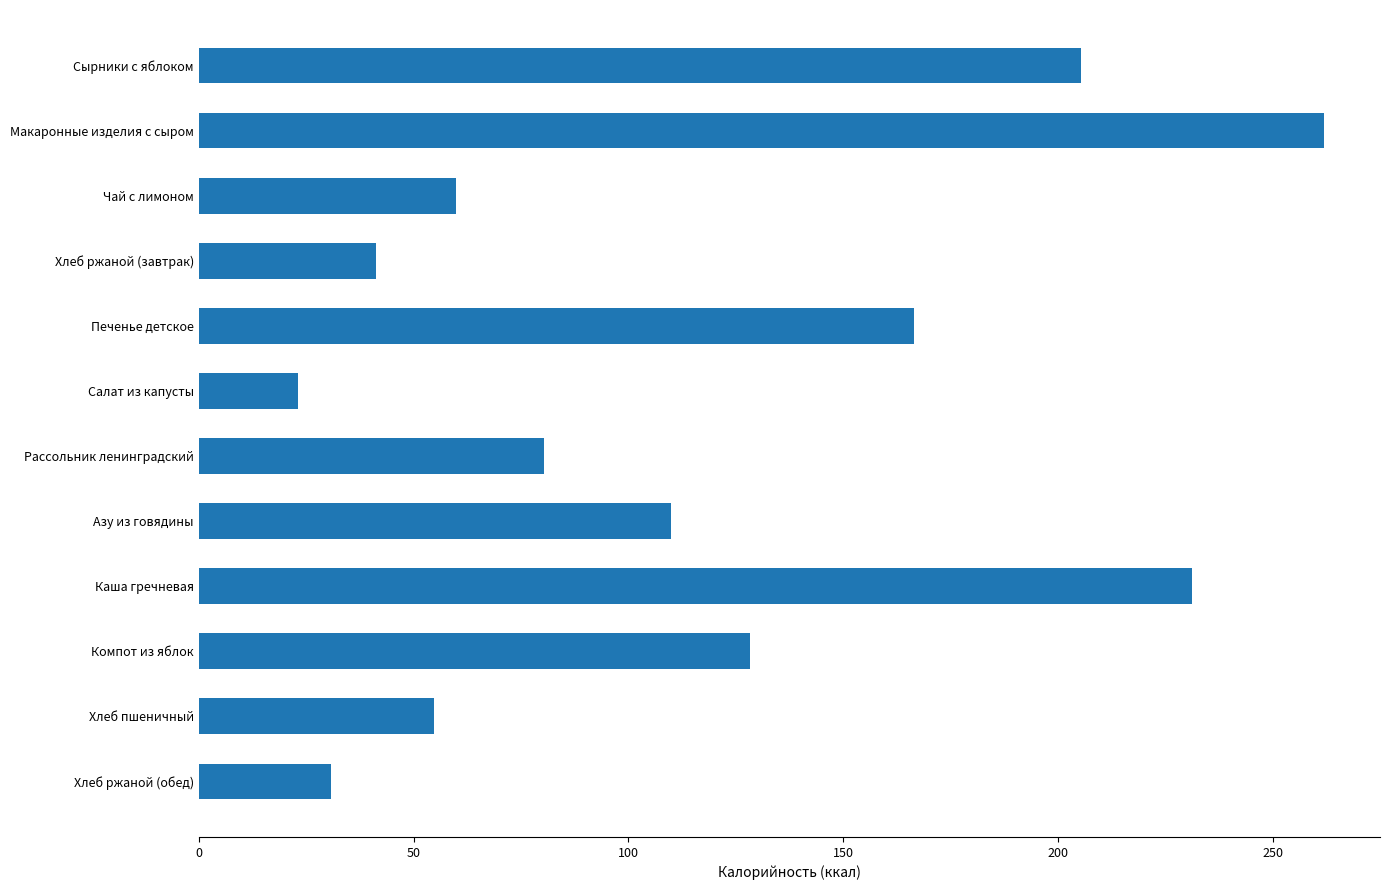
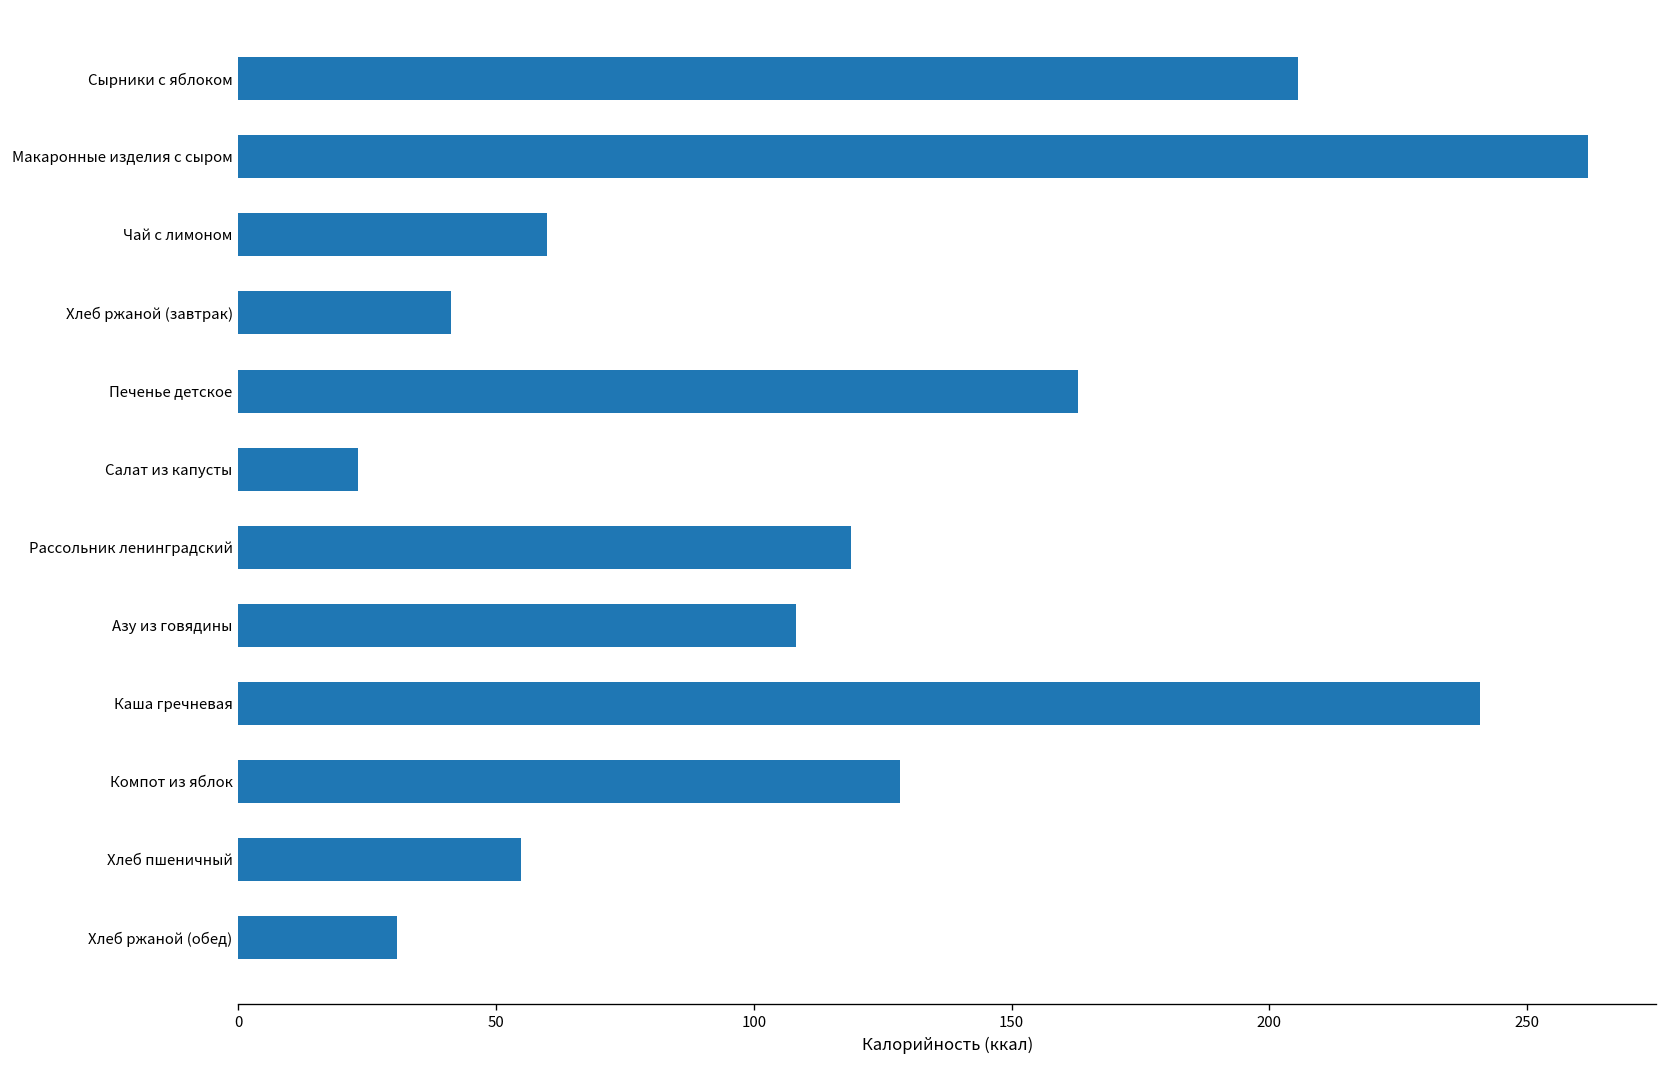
  {
    "Сырники с яблоком": 206,
    "Макаронные изделия с сыром": 262,
    "Чай с лимоном": 60,
    "Хлеб ржаной (завтрак)": 41,
-   "Печенье детское": 167,
+   "Печенье детское": 163,
    "Салат из капусты": 23,
-   "Рассольник ленинградский": 80,
-   "Азу из говядины": 110,
-   "Каша гречневая": 231,
+   "Рассольник ленинградский": 119,
+   "Азу из говядины": 108,
+   "Каша гречневая": 241,
    "Компот из яблок": 128,
    "Хлеб пшеничный": 55,
    "Хлеб ржаной (обед)": 31
  }
